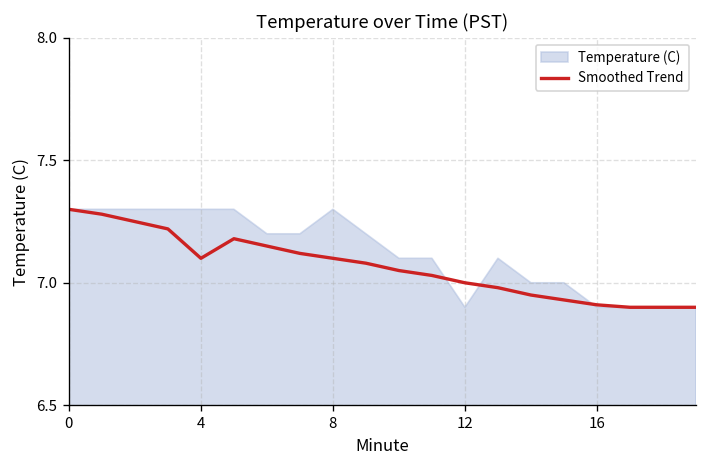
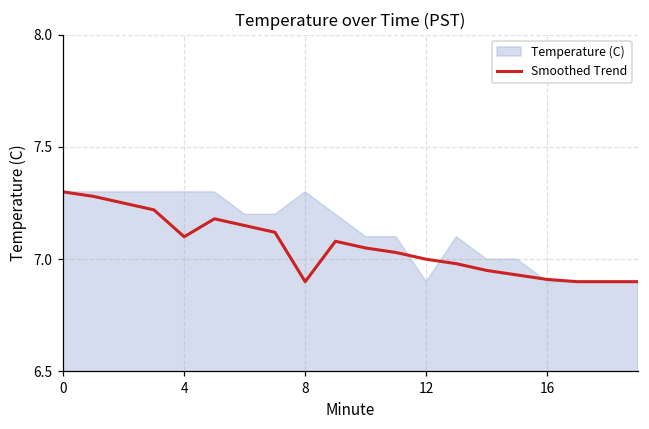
  {
    "Smoothed Trend": {
      "4": 7.1,
-     "8": 7.1,
+     "8": 6.9,
      "12": 7.0
    },
    "Temperature (C)": {
      "4": 7.3,
      "8": 7.3,
      "12": 6.9
    }
  }
